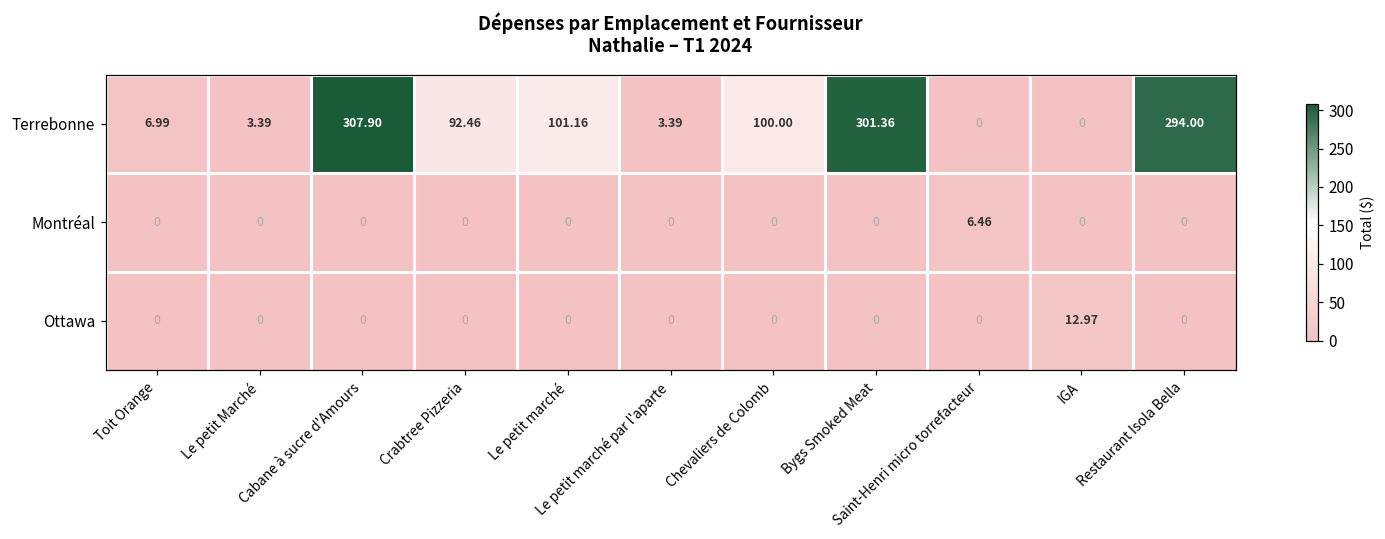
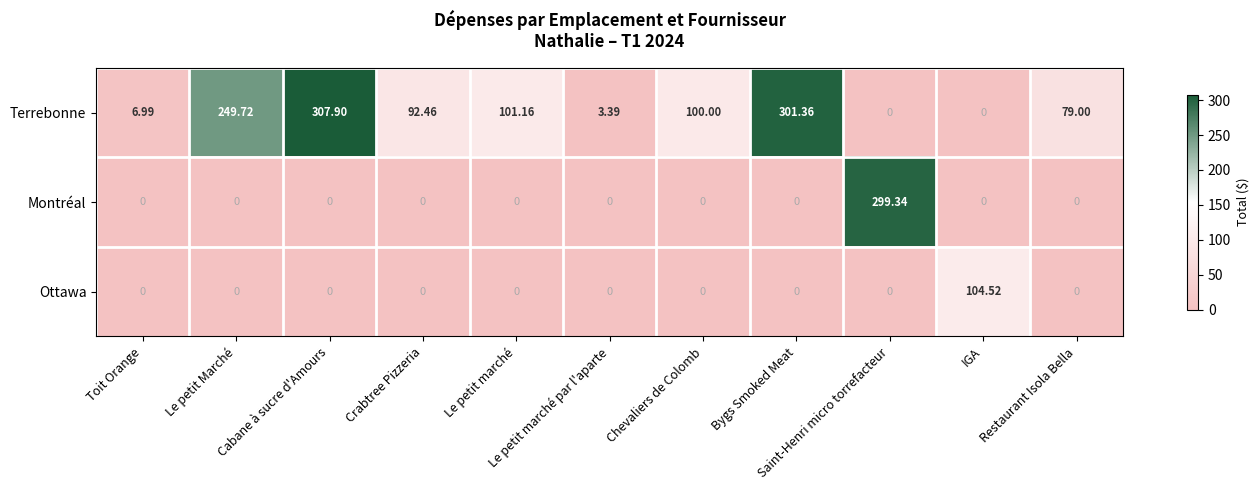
  {
    "Terrebonne": {
      "Toit Orange": 6.99,
-     "Le petit Marché": 3.39,
+     "Le petit Marché": 249.72,
      "Cabane à sucre d'Amours": 307.90,
      "Crabtree Pizzeria": 92.46,
      "Le petit marché": 101.16,
      "Le petit marché par l'aparte": 3.39,
      "Chevaliers de Colomb": 100.00,
      "Bygs Smoked Meat": 301.36,
      "Saint-Henri micro torrefacteur": 0,
      "IGA": 0,
-     "Restaurant Isola Bella": 294.00
+     "Restaurant Isola Bella": 79.00
    },
    "Montréal": {
      "Toit Orange": 0,
      "Le petit Marché": 0,
      "Cabane à sucre d'Amours": 0,
      "Crabtree Pizzeria": 0,
      "Le petit marché": 0,
      "Le petit marché par l'aparte": 0,
      "Chevaliers de Colomb": 0,
      "Bygs Smoked Meat": 0,
-     "Saint-Henri micro torrefacteur": 6.46,
+     "Saint-Henri micro torrefacteur": 299.34,
      "IGA": 0,
      "Restaurant Isola Bella": 0
    },
    "Ottawa": {
      "Toit Orange": 0,
      "Le petit Marché": 0,
      "Cabane à sucre d'Amours": 0,
      "Crabtree Pizzeria": 0,
      "Le petit marché": 0,
      "Le petit marché par l'aparte": 0,
      "Chevaliers de Colomb": 0,
      "Bygs Smoked Meat": 0,
      "Saint-Henri micro torrefacteur": 0,
-     "IGA": 12.97,
+     "IGA": 104.52,
      "Restaurant Isola Bella": 0
    }
  }
